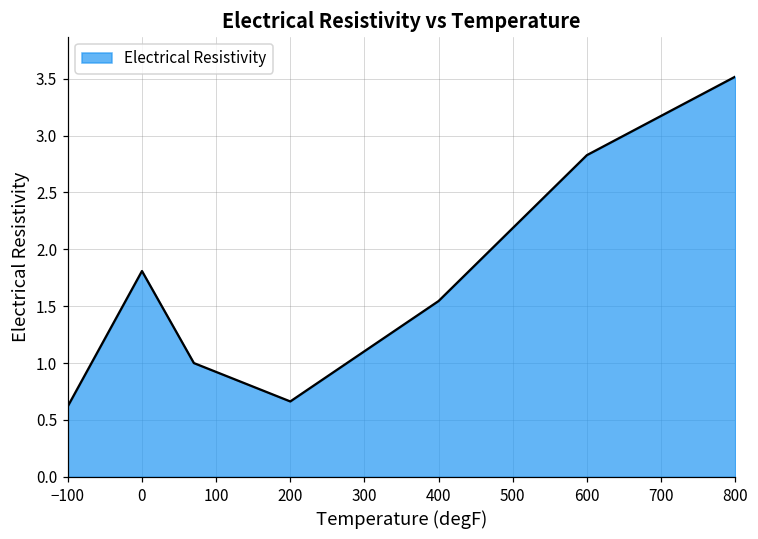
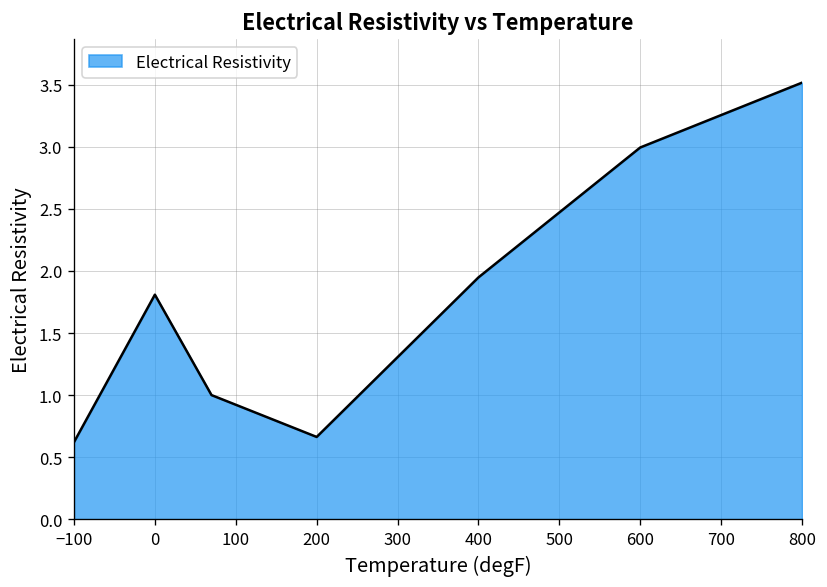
  {
    "−100": 0.62,
    "0": 1.81,
    "200": 0.66,
-   "400": 1.55,
-   "600": 2.83,
+   "400": 1.95,
+   "600": 2.99,
    "800": 3.52
  }
